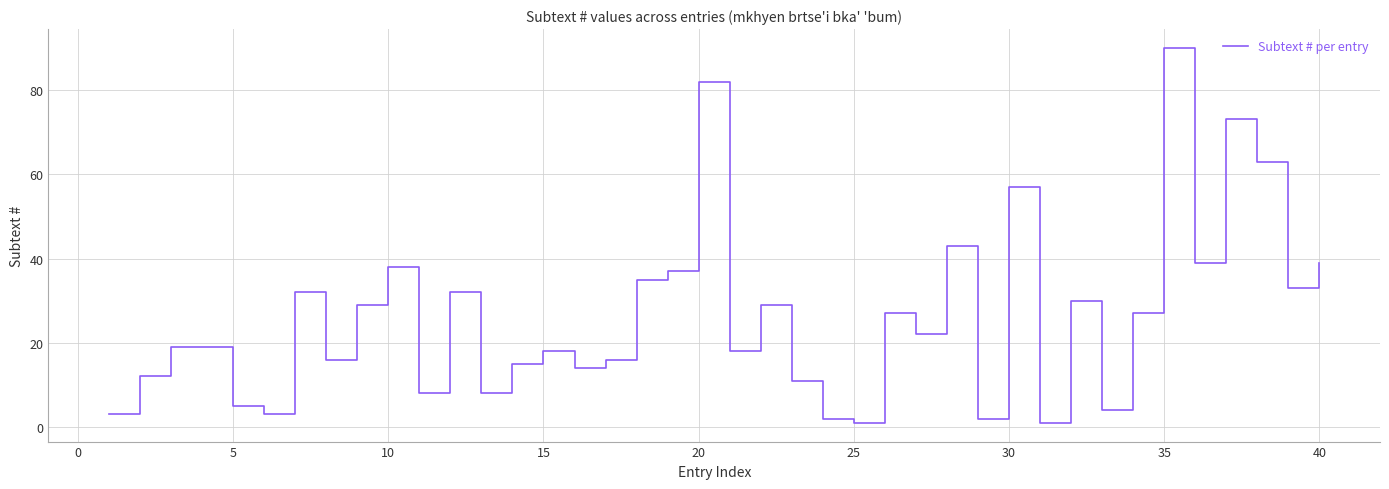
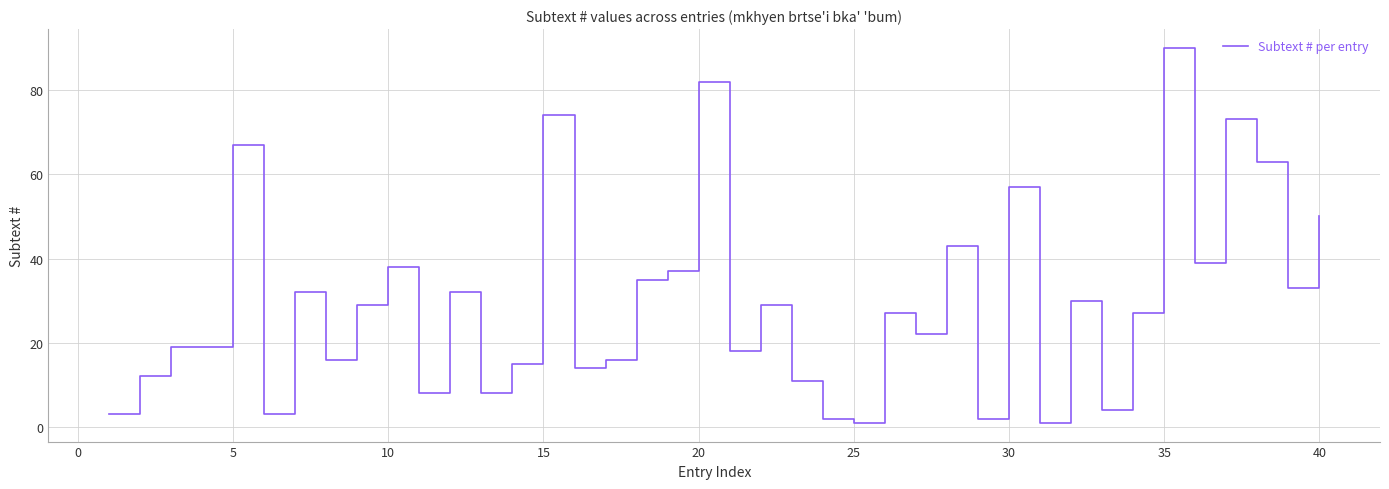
  {
-   "5": 5,
+   "5": 67,
    "10": 38,
-   "15": 18,
+   "15": 74,
    "20": 82,
    "25": 1,
    "30": 57,
    "35": 90,
-   "40": 39
+   "40": 50
  }
